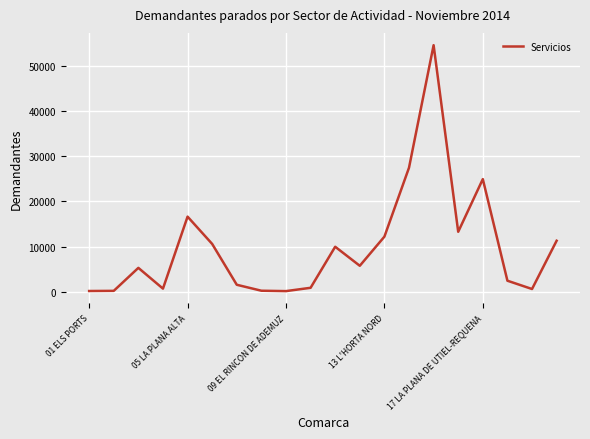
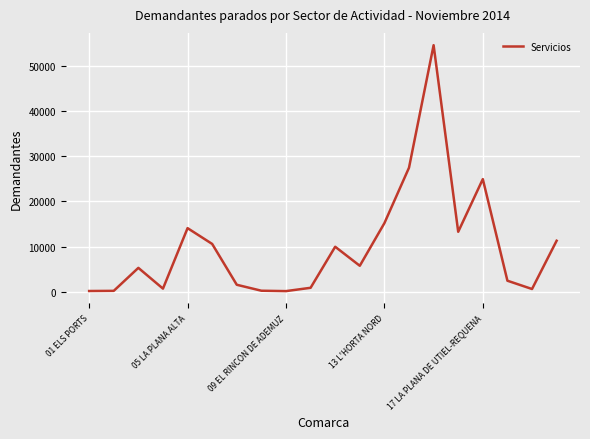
  {
    "01 ELS PORTS": 0,
-   "05 LA PLANA ALTA": 17000,
+   "05 LA PLANA ALTA": 14000,
    "09 EL RINCON DE ADEMUZ": 0,
-   "13 L'HORTA NORD": 12000,
+   "13 L'HORTA NORD": 15000,
    "17 LA PLANA DE UTIEL-REQUENA": 25000
  }
